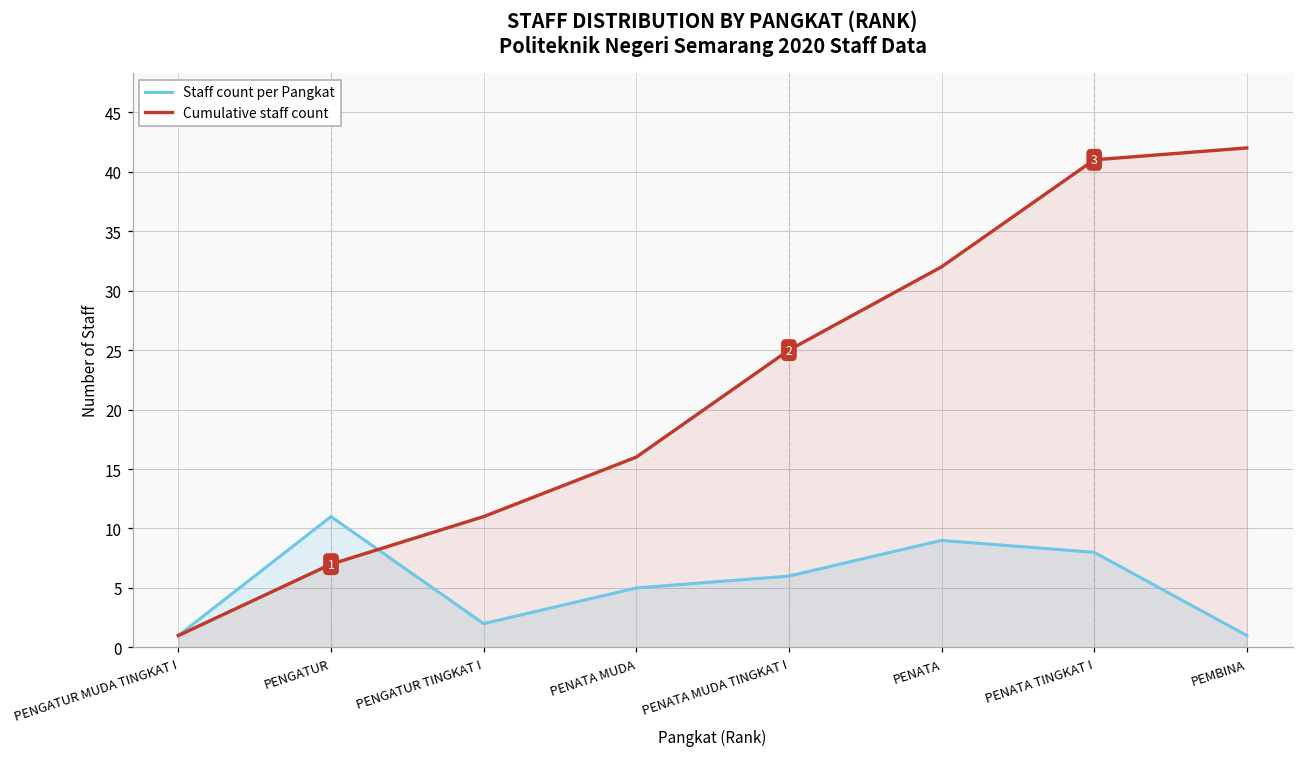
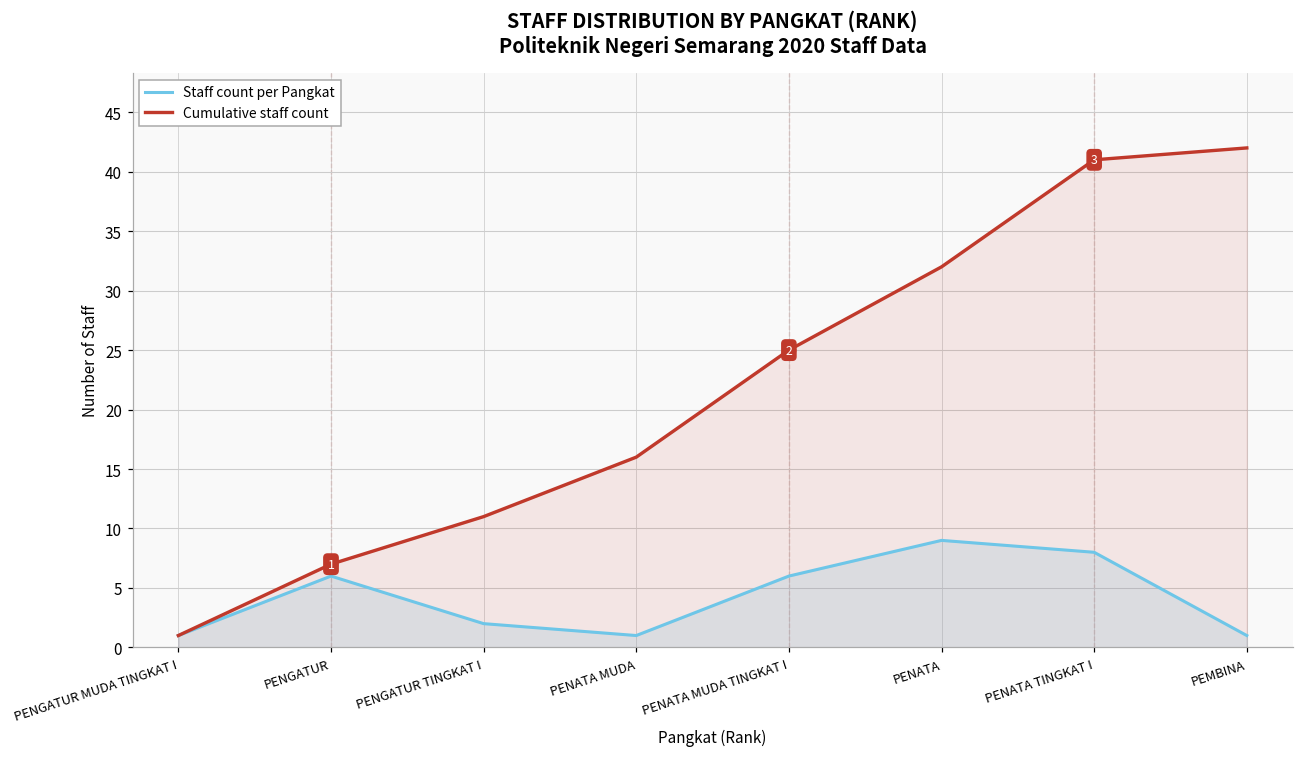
  {
    "Staff count per Pangkat": {
-     "PENGATUR": 11,
+     "PENGATUR": 6,
      "PENGATUR TINGKAT I": 2,
-     "PENATA MUDA": 5,
+     "PENATA MUDA": 1,
      "PENATA MUDA TINGKAT I": 6,
      "PENATA": 9,
      "PENATA TINGKAT I": 8,
      "PEMBINA": 1
    }
  }
